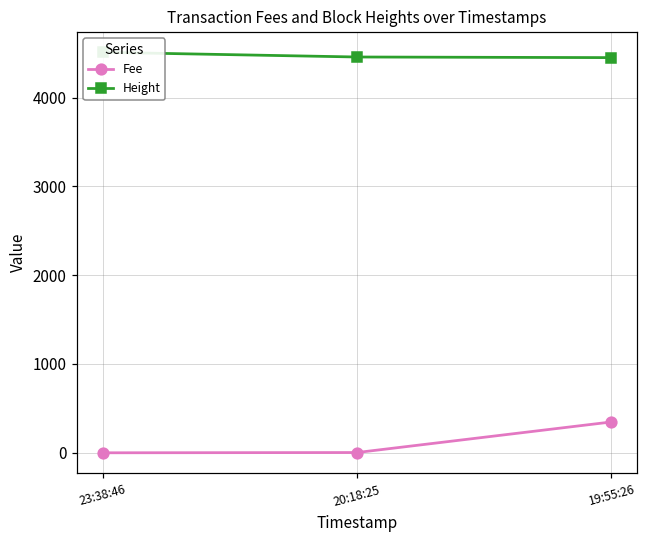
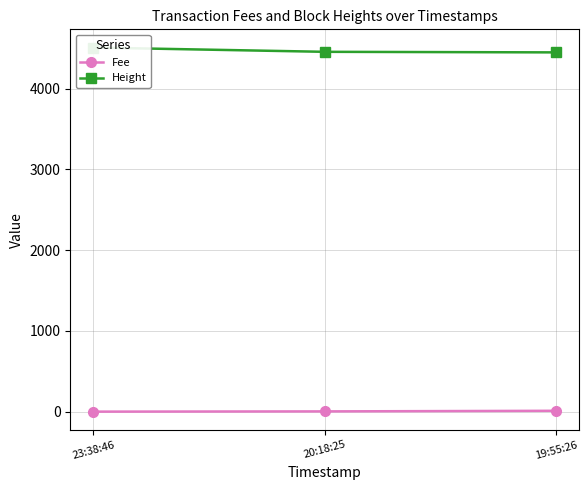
  {
    "Fee": {
      "23:38:46": 0,
      "20:18:25": 0,
-     "19:55:26": 300
+     "19:55:26": 0
    },
    "Height": {
      "20:18:25": 4500,
      "19:55:26": 4400
    }
  }
